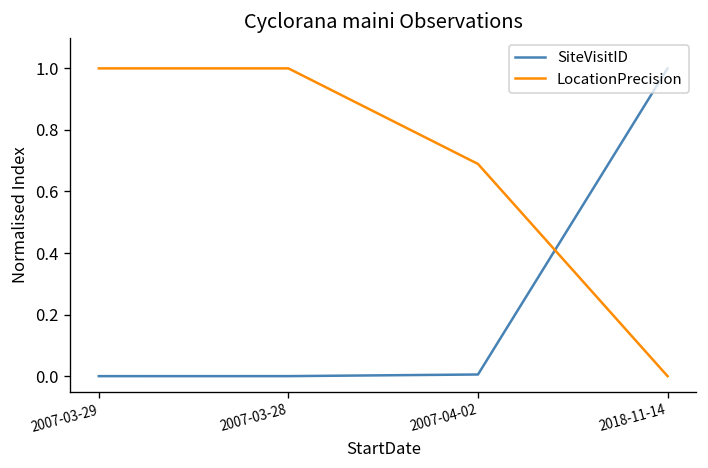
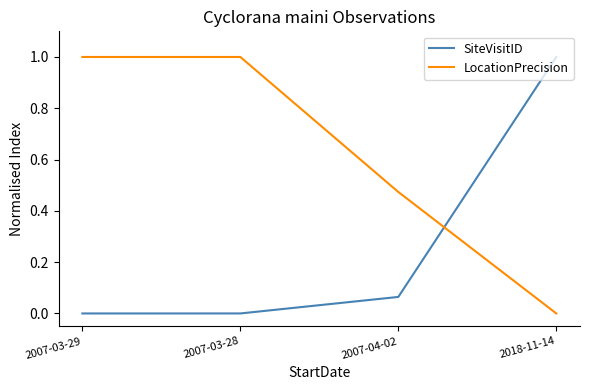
  {
    "SiteVisitID": {
      "2007-03-29": 0.00,
      "2007-03-28": 0.00,
-     "2007-04-02": 0.01
+     "2007-04-02": 0.06
    },
    "LocationPrecision": {
      "2007-03-29": 1.00,
      "2007-03-28": 1.00,
-     "2007-04-02": 0.69,
+     "2007-04-02": 0.47,
      "2018-11-14": 0.00
    }
  }
